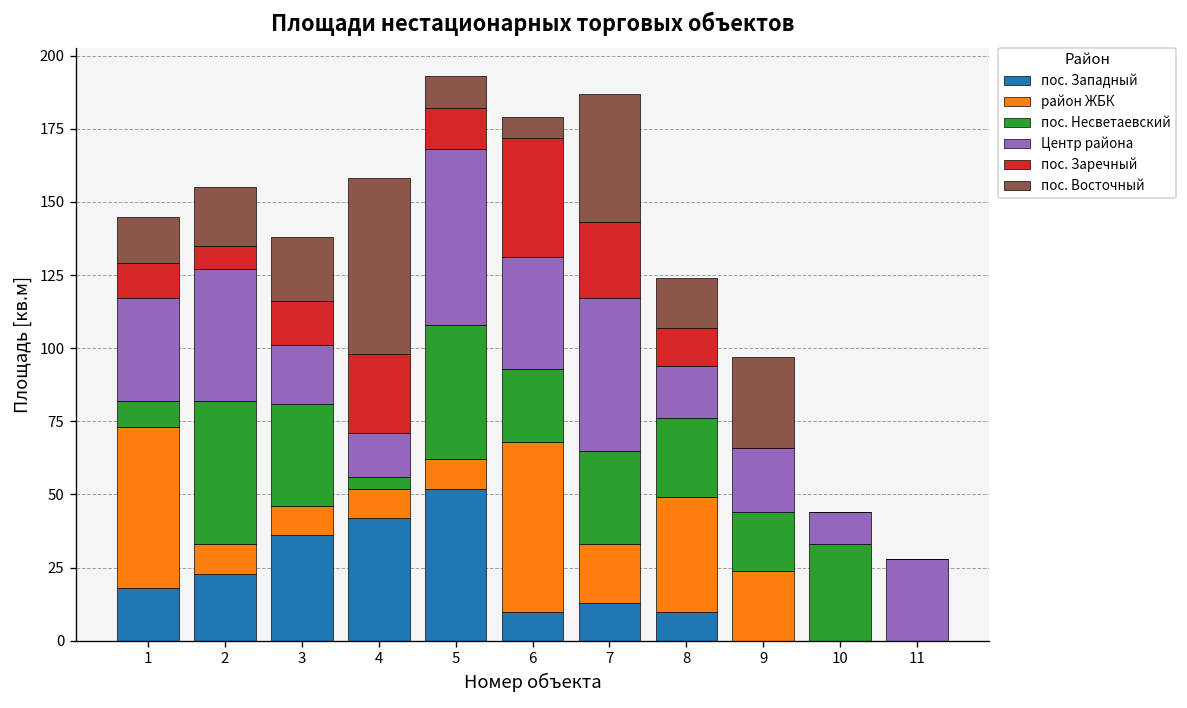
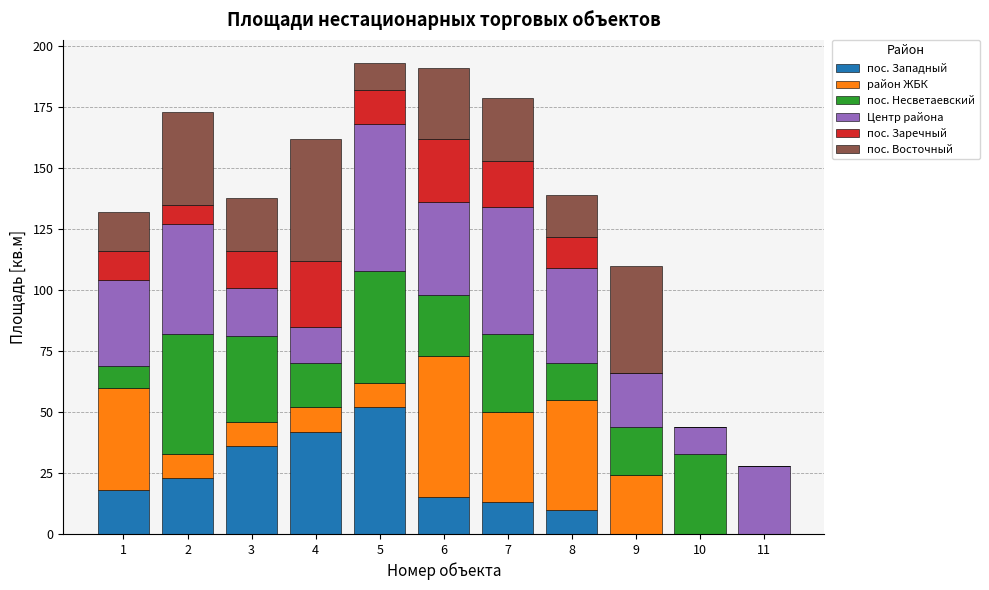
  {
    "пос. Западный": {
      "1": 18,
      "2": 23,
      "3": 36,
      "4": 42,
      "5": 52,
-     "6": 10,
+     "6": 15,
      "7": 13,
      "8": 10,
      "9": 0,
      "10": 0,
      "11": 0
    },
    "район ЖБК": {
-     "1": 55,
+     "1": 42,
      "2": 10,
      "3": 10,
      "4": 10,
      "5": 10,
      "6": 58,
-     "7": 20,
-     "8": 39,
+     "7": 37,
+     "8": 45,
      "9": 24,
      "10": 0,
      "11": 0
    },
    "пос. Несветаевский": {
      "1": 9,
      "2": 49,
      "3": 35,
-     "4": 4,
+     "4": 18,
      "5": 46,
      "6": 25,
      "7": 32,
-     "8": 27,
+     "8": 15,
      "9": 20,
      "10": 33,
      "11": 0
    },
    "Центр района": {
      "1": 35,
      "2": 45,
      "3": 20,
      "4": 15,
      "5": 60,
      "6": 38,
      "7": 52,
-     "8": 18,
+     "8": 39,
      "9": 22,
      "10": 11,
      "11": 28
    },
    "пос. Заречный": {
      "1": 12,
      "2": 8,
      "3": 15,
      "4": 27,
      "5": 14,
-     "6": 41,
-     "7": 26,
+     "6": 26,
+     "7": 19,
      "8": 13,
      "9": 0,
      "10": 0,
      "11": 0
    },
    "пос. Восточный": {
      "1": 16,
-     "2": 20,
+     "2": 38,
      "3": 22,
-     "4": 60,
+     "4": 50,
      "5": 11,
-     "6": 7,
-     "7": 44,
+     "6": 29,
+     "7": 26,
      "8": 17,
-     "9": 31,
+     "9": 44,
      "10": 0,
      "11": 0
    }
  }
